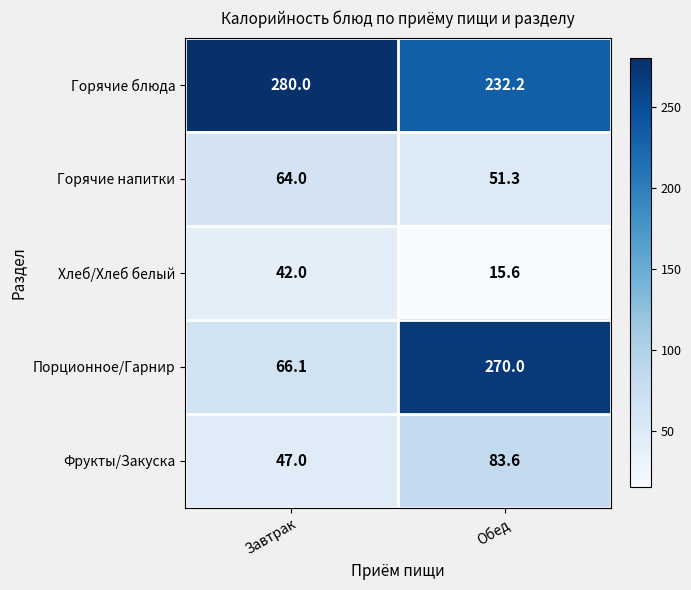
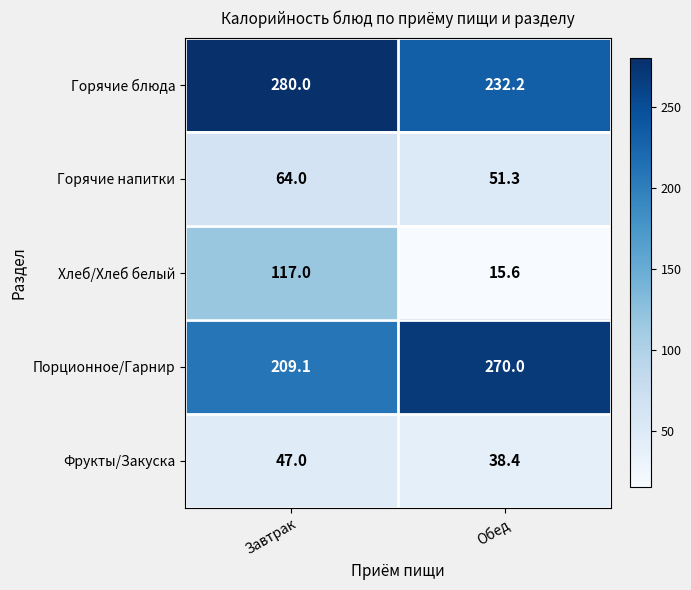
  {
    "Горячие блюда": {
      "Завтрак": 280.0,
      "Обед": 232.2
    },
    "Горячие напитки": {
      "Завтрак": 64.0,
      "Обед": 51.3
    },
    "Хлеб/Хлеб белый": {
-     "Завтрак": 42.0,
+     "Завтрак": 117.0,
      "Обед": 15.6
    },
    "Порционное/Гарнир": {
-     "Завтрак": 66.1,
+     "Завтрак": 209.1,
      "Обед": 270.0
    },
    "Фрукты/Закуска": {
      "Завтрак": 47.0,
-     "Обед": 83.6
+     "Обед": 38.4
    }
  }
